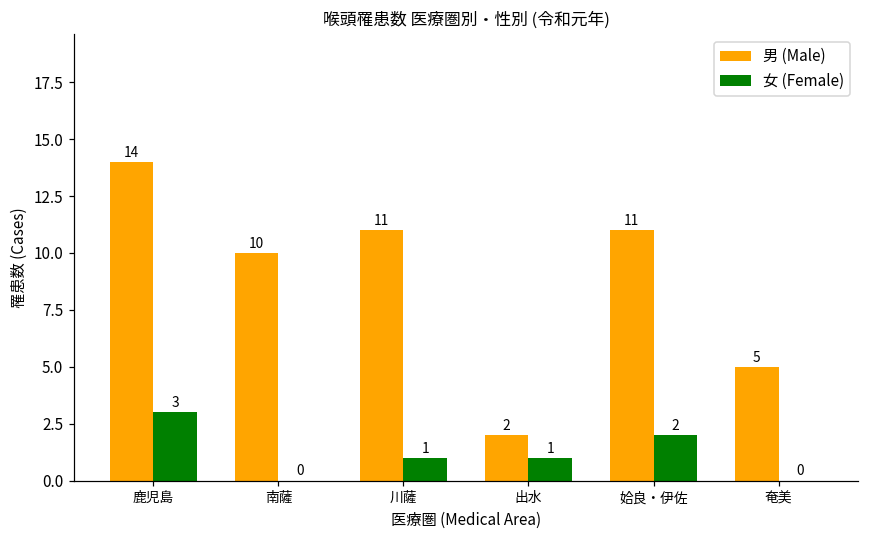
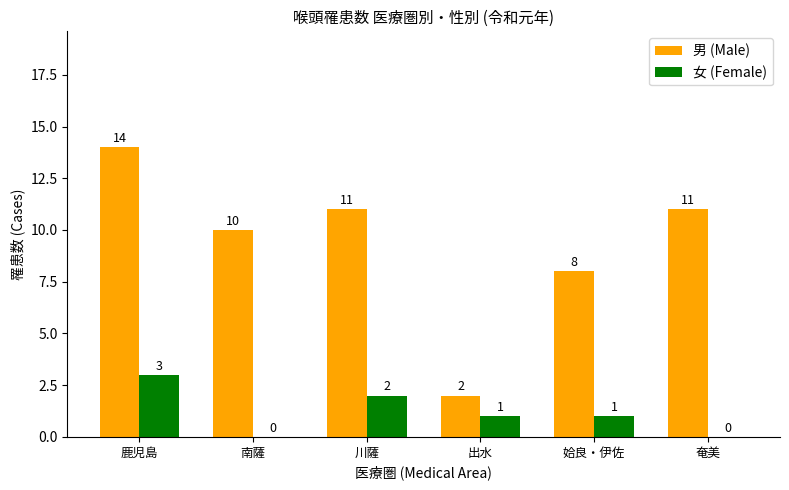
  {
    "男 (Male)": {
      "鹿児島": 14,
      "南薩": 10,
      "川薩": 11,
      "出水": 2,
-     "姶良・伊佐": 11,
-     "奄美": 5
+     "姶良・伊佐": 8,
+     "奄美": 11
    },
    "女 (Female)": {
      "鹿児島": 3,
      "南薩": 0,
-     "川薩": 1,
+     "川薩": 2,
      "出水": 1,
-     "姶良・伊佐": 2,
+     "姶良・伊佐": 1,
      "奄美": 0
    }
  }
